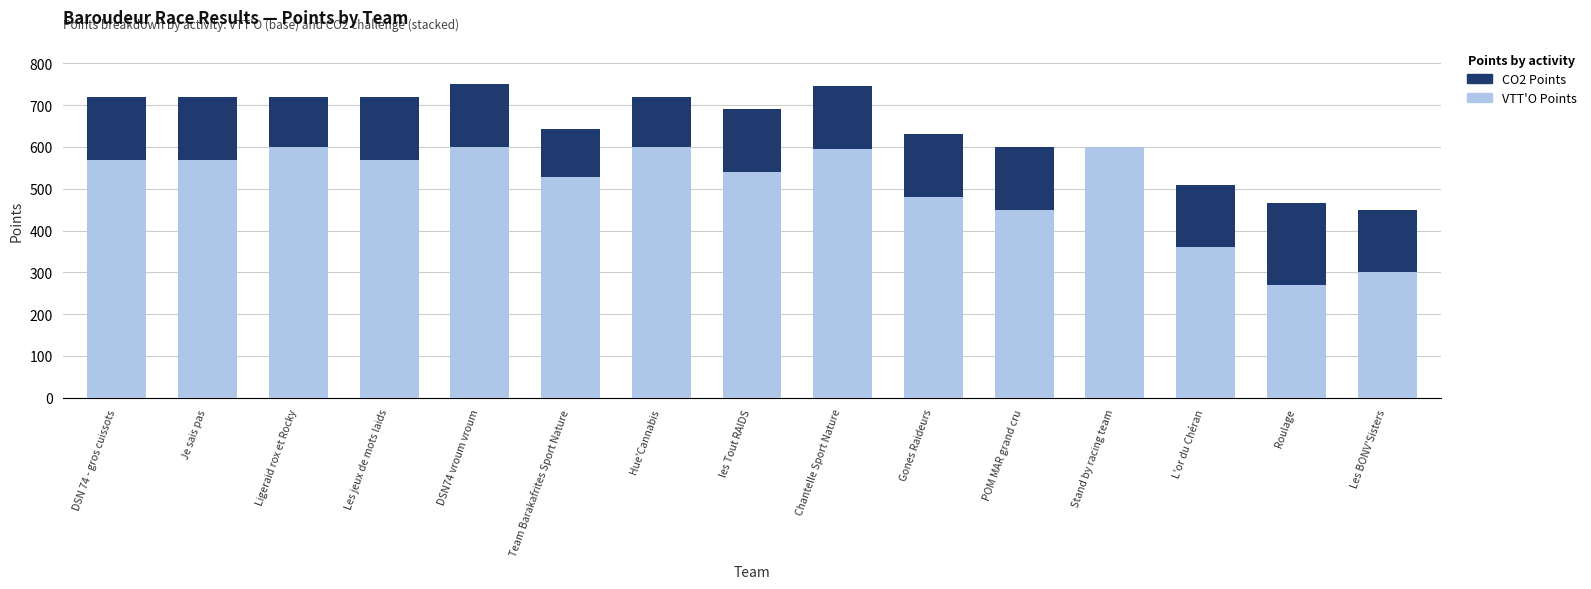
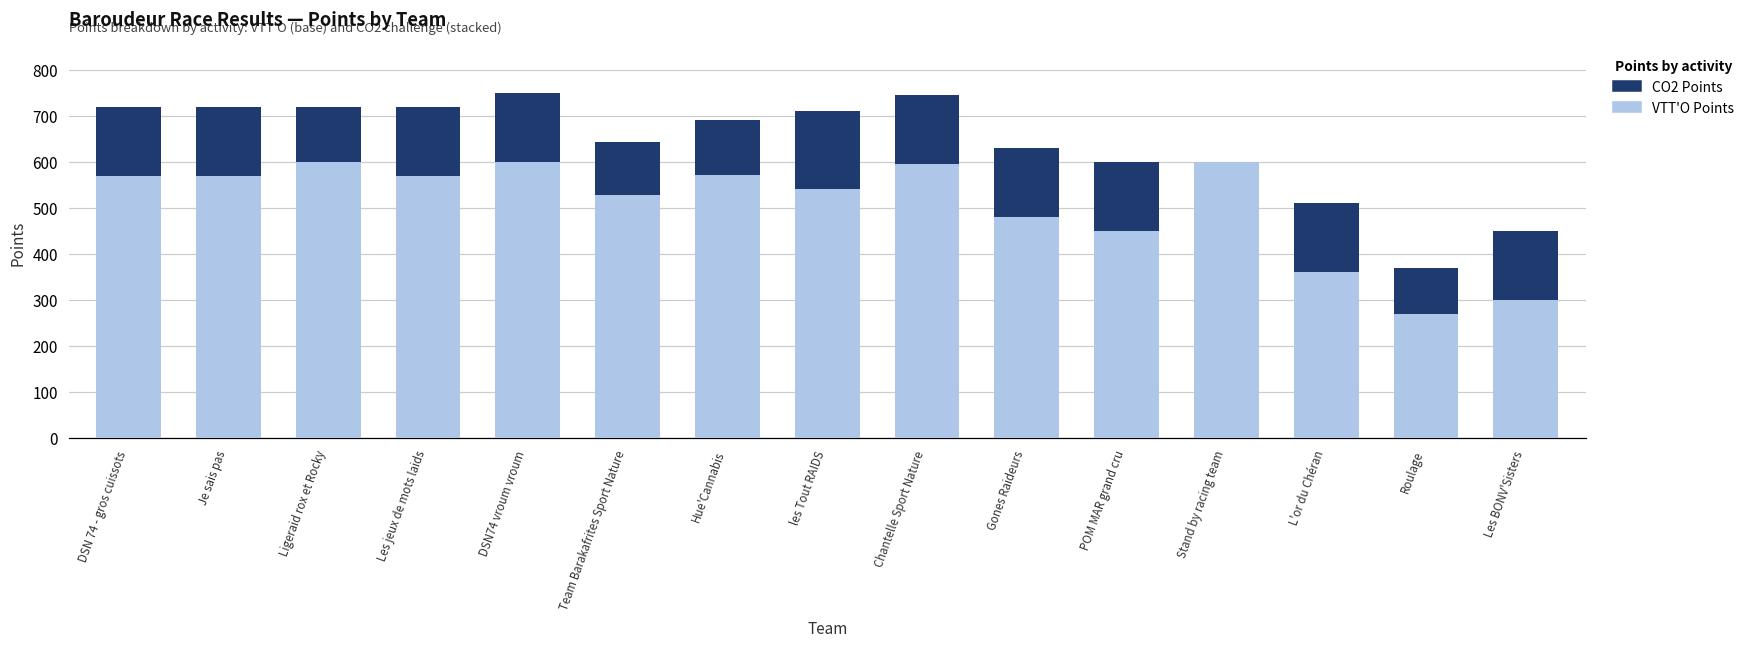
  {
    "VTT'O Points": {
      "DSN 74 - gros cuissots": 570,
      "Je sais pas": 570,
      "Ligeraid rox et Rocky": 600,
      "Les jeux de mots laids": 570,
      "DSN74 vroum vroum": 600,
      "Team Barakafrites Sport Nature": 530,
-     "Hue'Cannabis": 600,
+     "Hue'Cannabis": 570,
      "les Tout RAIDS": 540,
      "Chantelle Sport Nature": 600,
      "Gones Raideurs": 480,
      "POM MAR grand cru": 450,
      "Stand by racing team": 600,
      "L'or du Chéran": 360,
      "Roulage": 270,
      "Les BONV'Sisters": 300
    },
    "CO2 Points": {
      "DSN 74 - gros cuissots": 150,
      "Je sais pas": 150,
      "Ligeraid rox et Rocky": 120,
      "Les jeux de mots laids": 150,
      "DSN74 vroum vroum": 150,
      "Team Barakafrites Sport Nature": 120,
      "Hue'Cannabis": 120,
-     "les Tout RAIDS": 150,
+     "les Tout RAIDS": 170,
      "Chantelle Sport Nature": 150,
      "Gones Raideurs": 150,
      "POM MAR grand cru": 150,
      "Stand by racing team": 0,
      "L'or du Chéran": 150,
-     "Roulage": 200,
+     "Roulage": 100,
      "Les BONV'Sisters": 150
    }
  }
